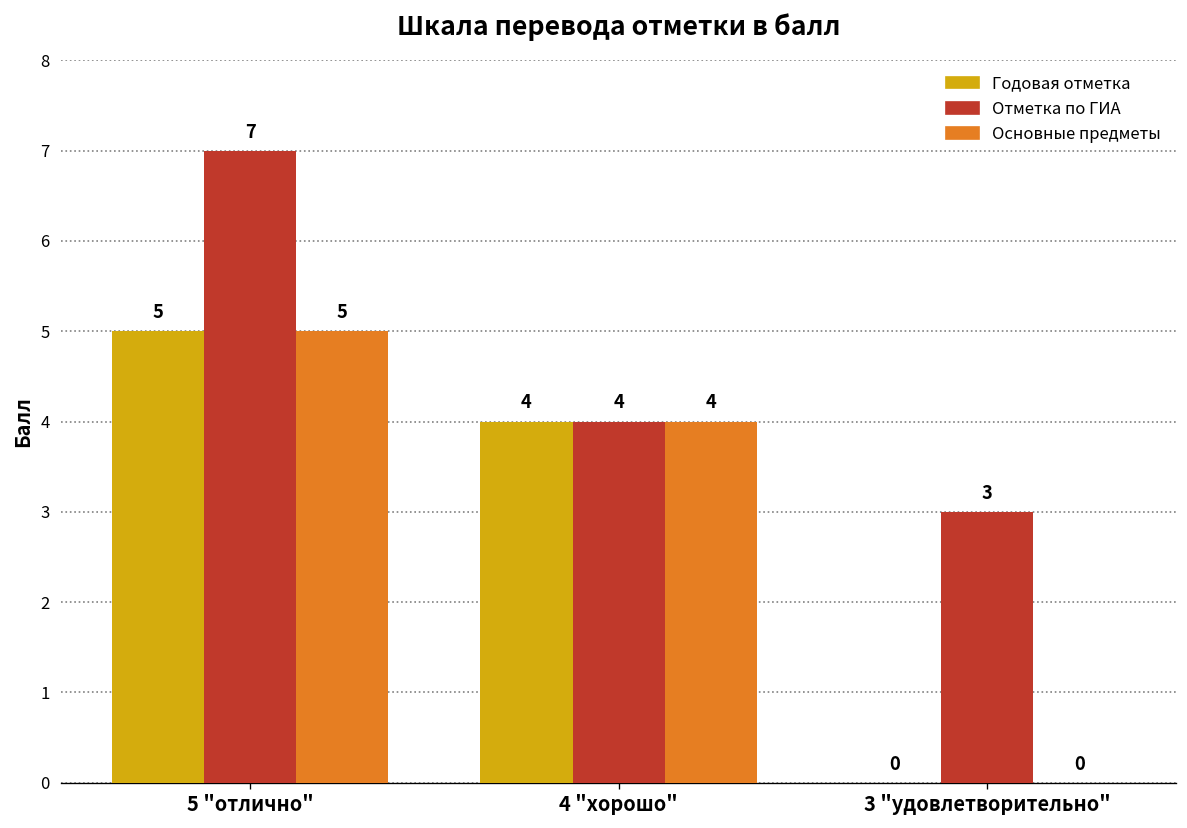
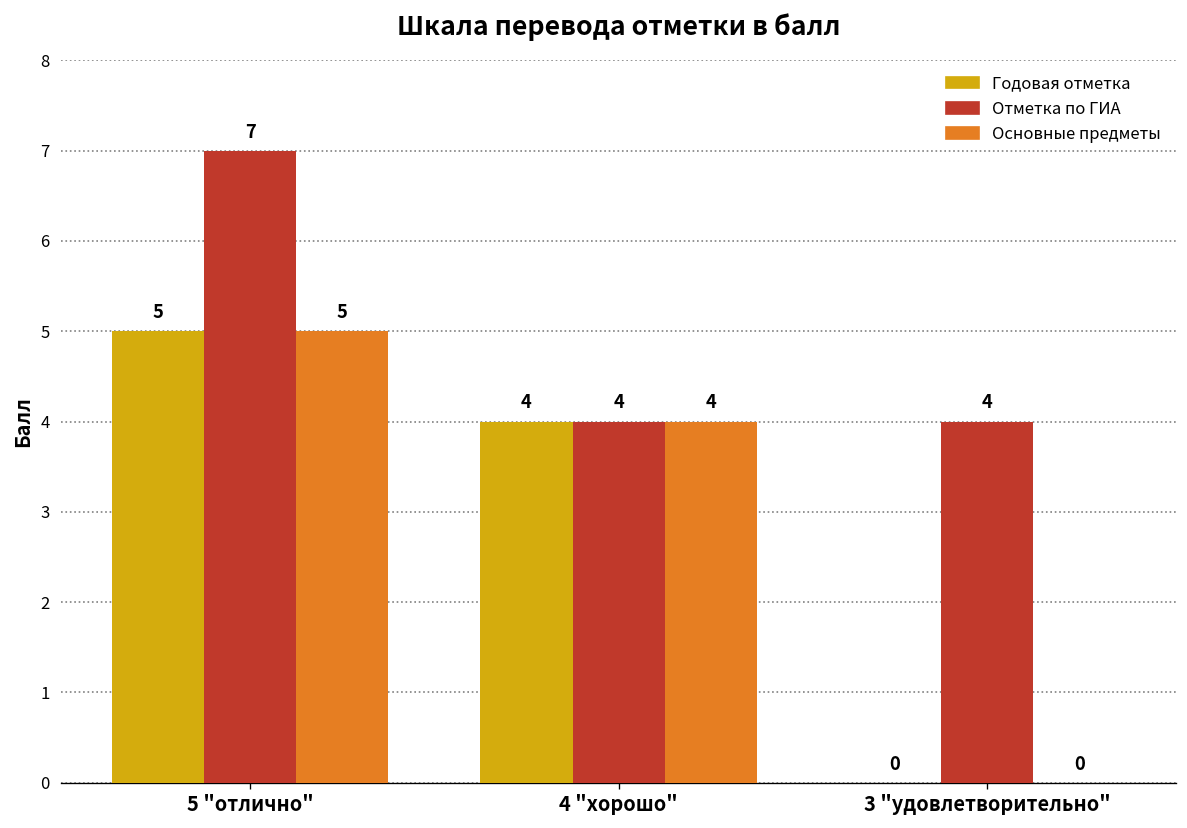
  {
    "Отметка по ГИА": {
      "5 \"отлично\"": 7,
      "4 \"хорошо\"": 4,
-     "3 \"удовлетворительно\"": 3
+     "3 \"удовлетворительно\"": 4
    }
  }
